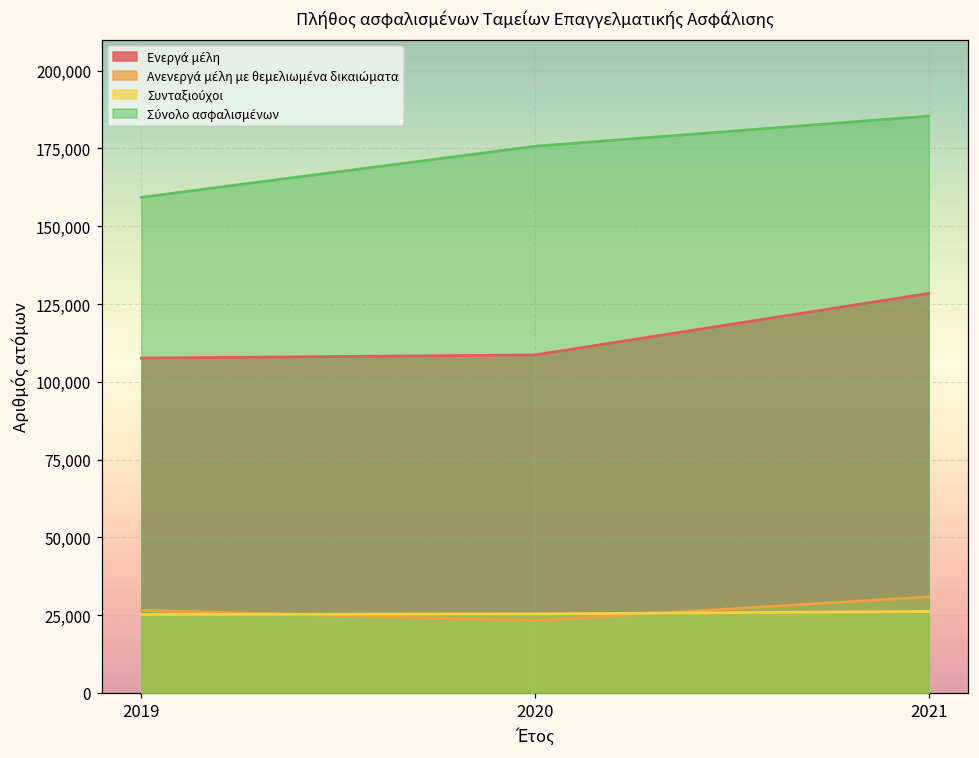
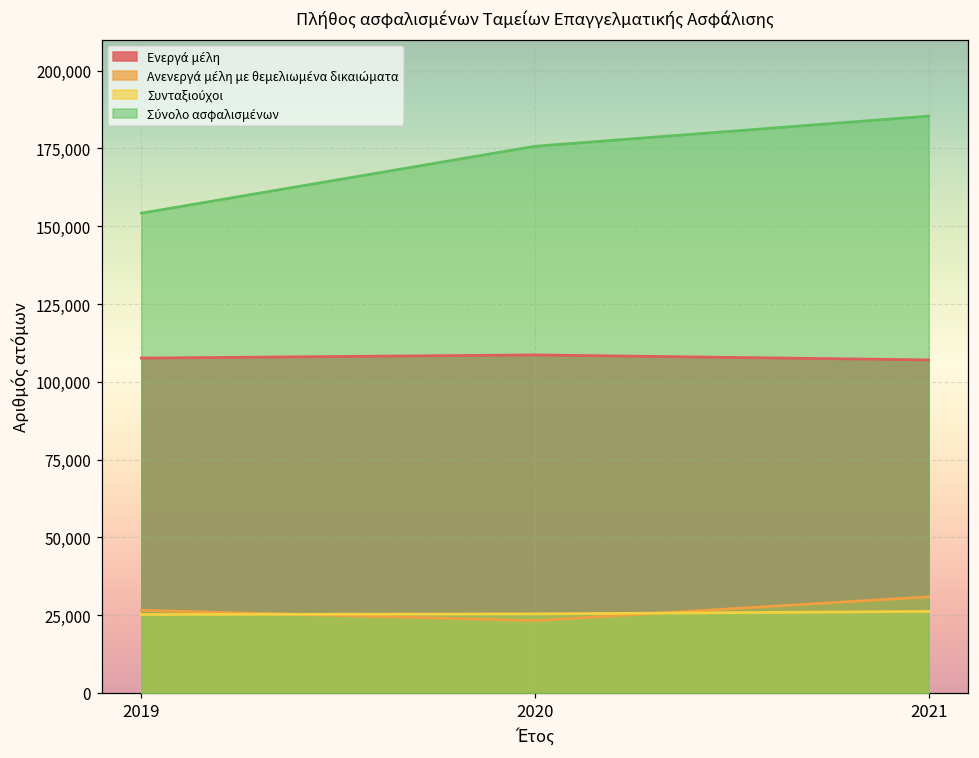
  {
    "Ενεργά μέλη": {
      "2019": "108,000",
      "2020": "109,000",
-     "2021": "128,000"
+     "2021": "107,000"
    },
    "Σύνολο ασφαλισμένων": {
-     "2019": "159,000",
+     "2019": "154,000",
      "2020": "176,000",
      "2021": "185,000"
    }
  }
